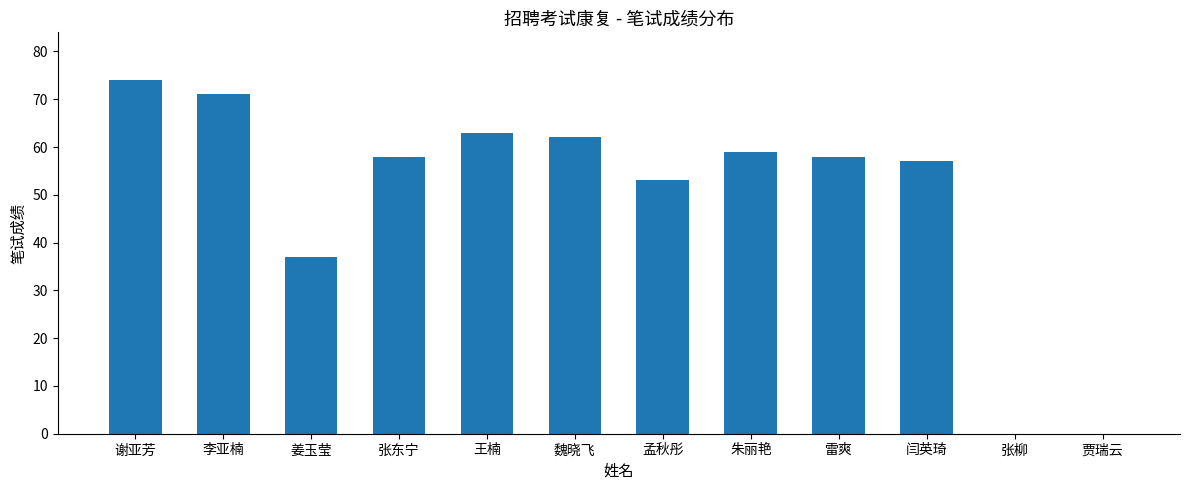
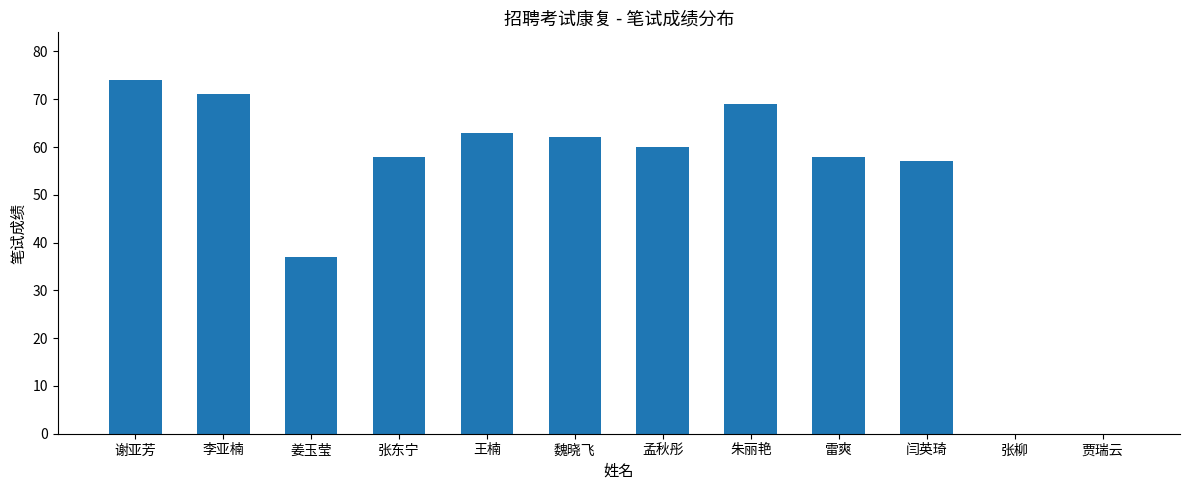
  {
    "谢亚芳": 74,
    "李亚楠": 71,
    "姜玉莹": 37,
    "张东宁": 58,
    "王楠": 63,
    "魏晓飞": 62,
-   "孟秋彤": 53,
-   "朱丽艳": 59,
+   "孟秋彤": 60,
+   "朱丽艳": 69,
    "雷爽": 58,
    "闫英琦": 57,
    "张柳": 0,
    "贾瑞云": 0
  }
